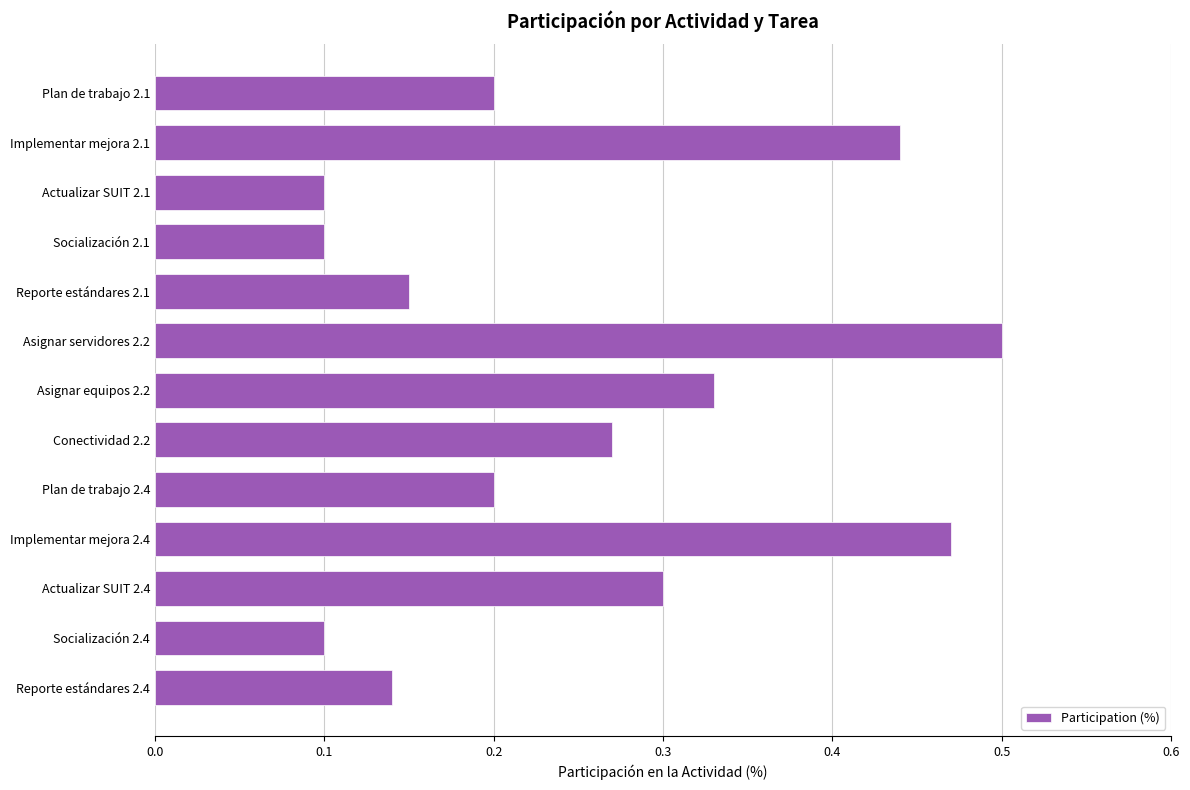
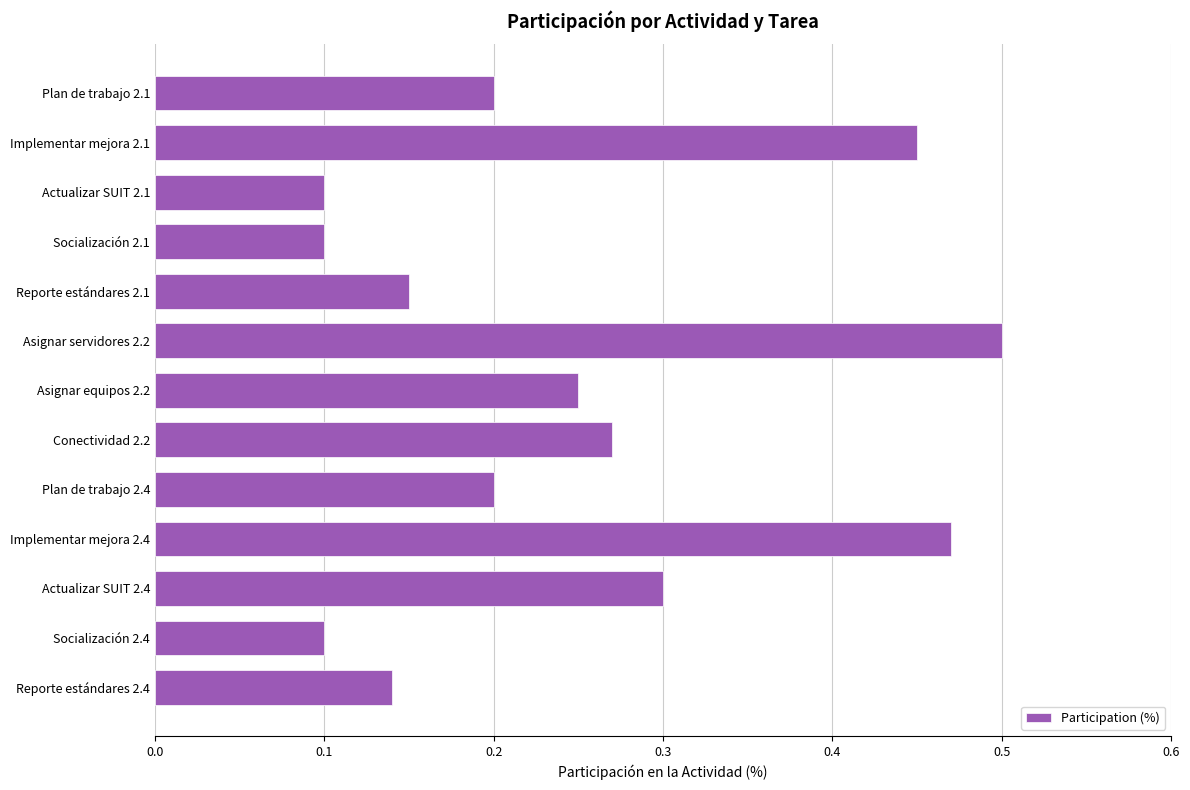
  {
    "Plan de trabajo 2.1": 0.20,
-   "Implementar mejora 2.1": 0.44,
+   "Implementar mejora 2.1": 0.45,
    "Actualizar SUIT 2.1": 0.10,
    "Socialización 2.1": 0.10,
    "Reporte estándares 2.1": 0.15,
    "Asignar servidores 2.2": 0.50,
-   "Asignar equipos 2.2": 0.33,
+   "Asignar equipos 2.2": 0.25,
    "Conectividad 2.2": 0.27,
    "Plan de trabajo 2.4": 0.20,
    "Implementar mejora 2.4": 0.47,
    "Actualizar SUIT 2.4": 0.30,
    "Socialización 2.4": 0.10,
    "Reporte estándares 2.4": 0.14
  }
